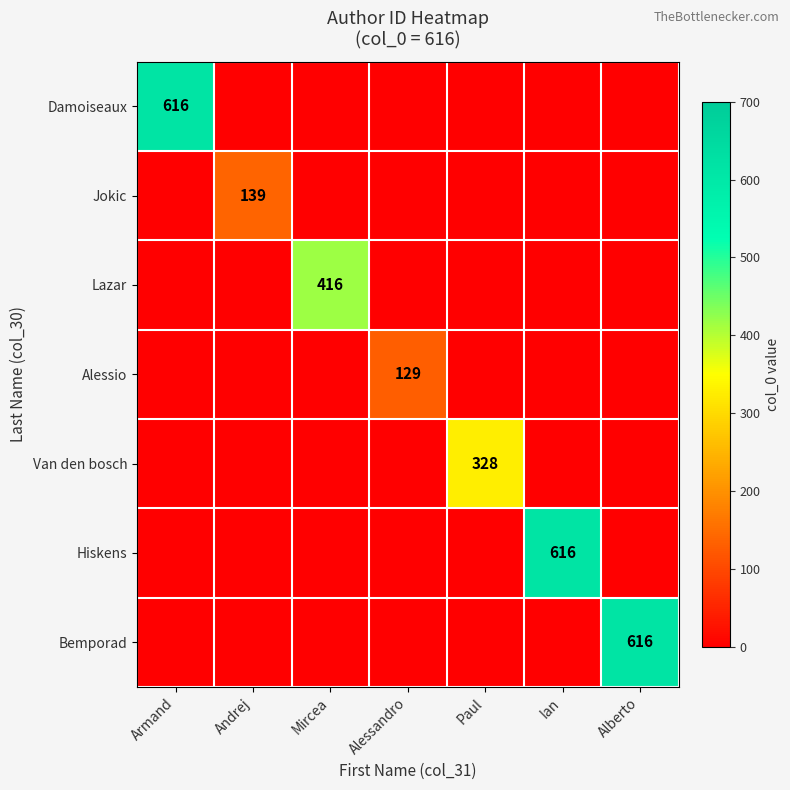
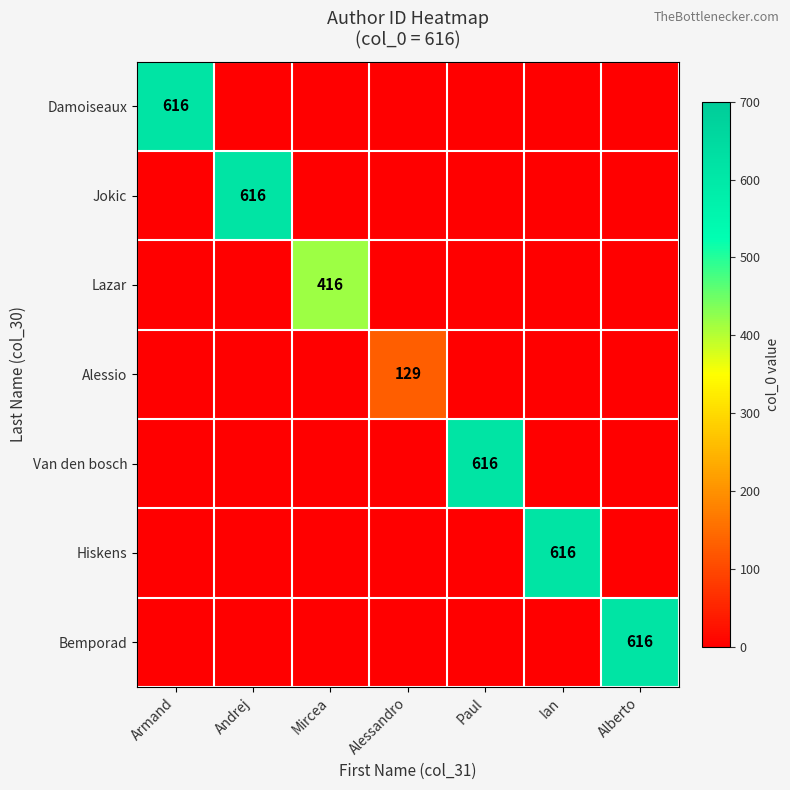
  {
    "Damoiseaux": {
      "Armand": 616
    },
    "Jokic": {
-     "Andrej": 139
+     "Andrej": 616
    },
    "Lazar": {
      "Mircea": 416
    },
    "Alessio": {
      "Alessandro": 129
    },
    "Van den bosch": {
-     "Paul": 328
+     "Paul": 616
    },
    "Hiskens": {
      "Ian": 616
    },
    "Bemporad": {
      "Alberto": 616
    }
  }
